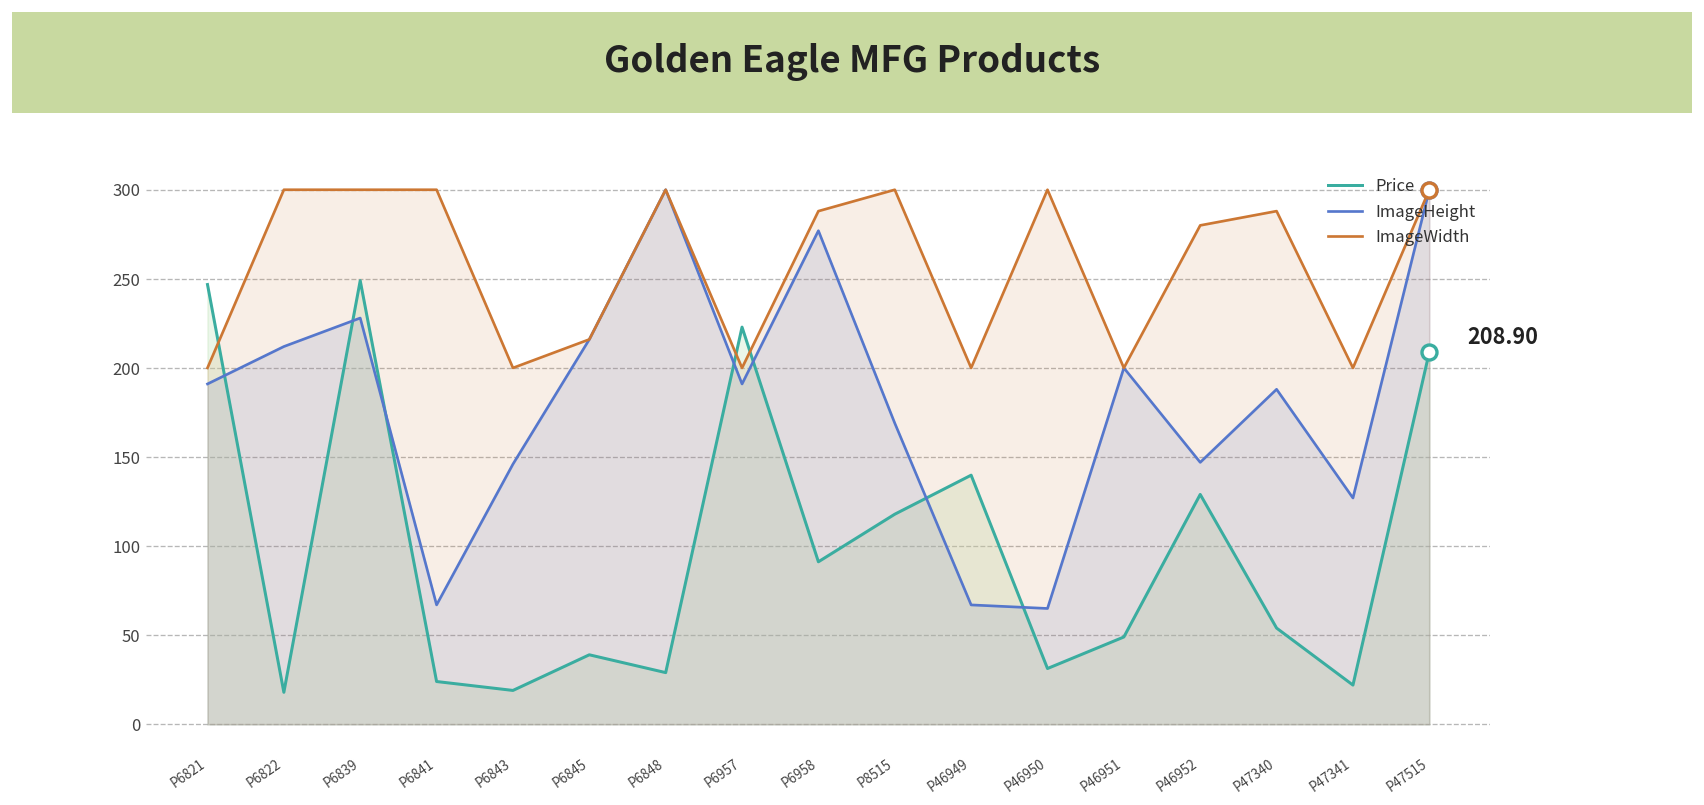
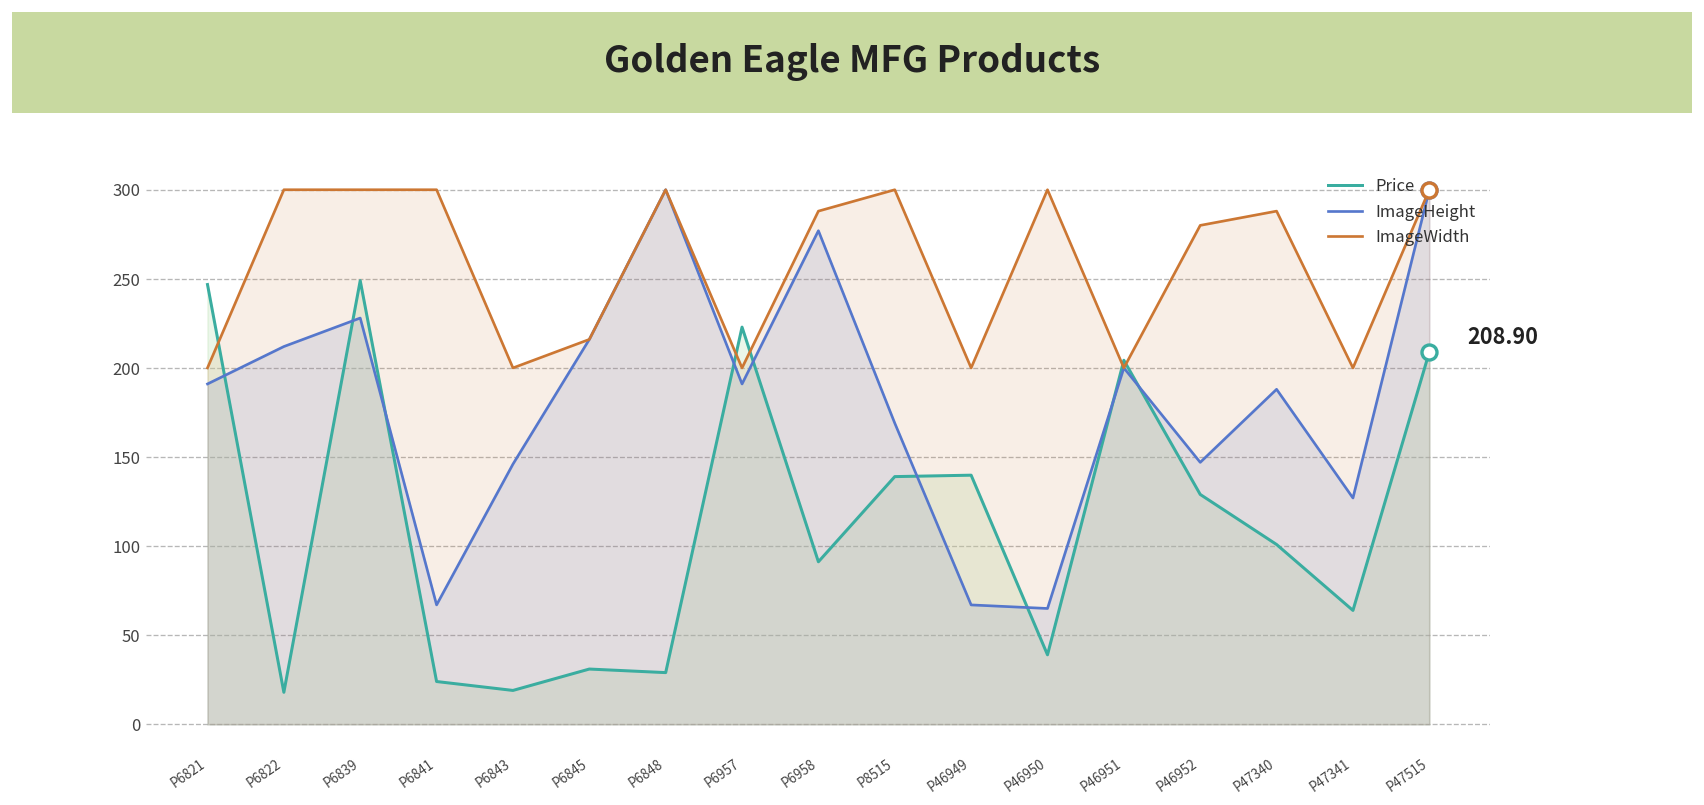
  {
    "Price": {
      "P6821": 247,
      "P6822": 18,
      "P6839": 249,
      "P6841": 24,
      "P6843": 19,
-     "P6845": 39,
+     "P6845": 31,
      "P6848": 29,
      "P6957": 223,
      "P6958": 91,
-     "P8515": 118,
+     "P8515": 139,
      "P46949": 140,
-     "P46950": 31,
-     "P46951": 49,
+     "P46950": 39,
+     "P46951": 204,
      "P46952": 129,
-     "P47340": 54,
-     "P47341": 22
+     "P47340": 101,
+     "P47341": 64
    },
    "ImageHeight": {
      "P6821": 191,
      "P6822": 212,
      "P6839": 228,
      "P6841": 67,
      "P6843": 146,
      "P6957": 191,
      "P6958": 277,
      "P8515": 169,
      "P46949": 67,
      "P46950": 65,
      "P46952": 147,
      "P47340": 188,
      "P47341": 127
    },
    "ImageWidth": {
      "P6821": 200,
      "P6822": 300,
      "P6839": 300,
      "P6841": 300,
      "P6843": 200,
      "P6957": 200,
      "P6958": 288,
      "P8515": 300,
      "P46949": 200,
      "P46950": 300,
      "P46952": 280,
      "P47340": 288,
      "P47341": 200
    }
  }
